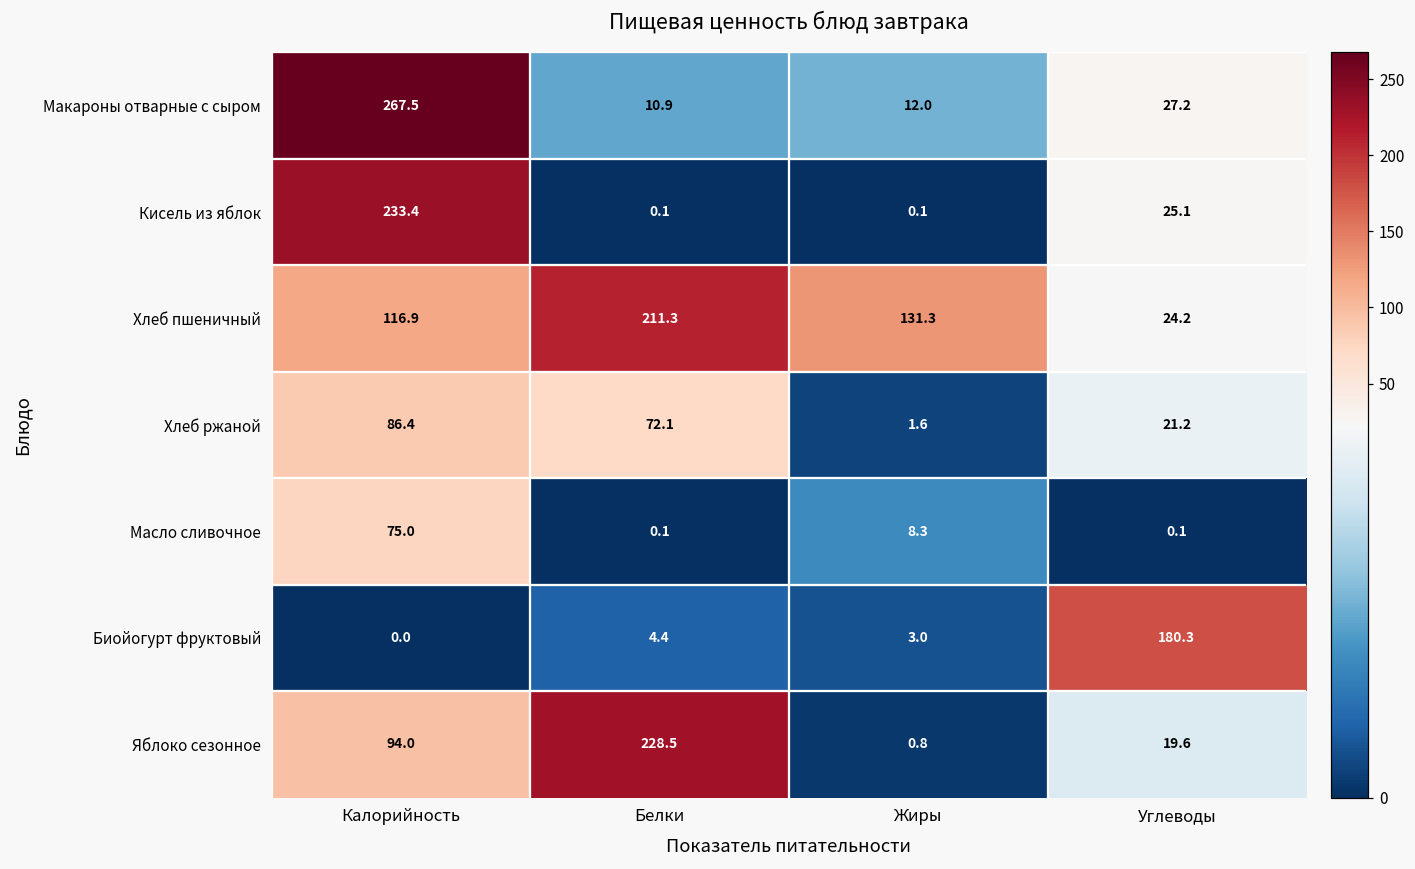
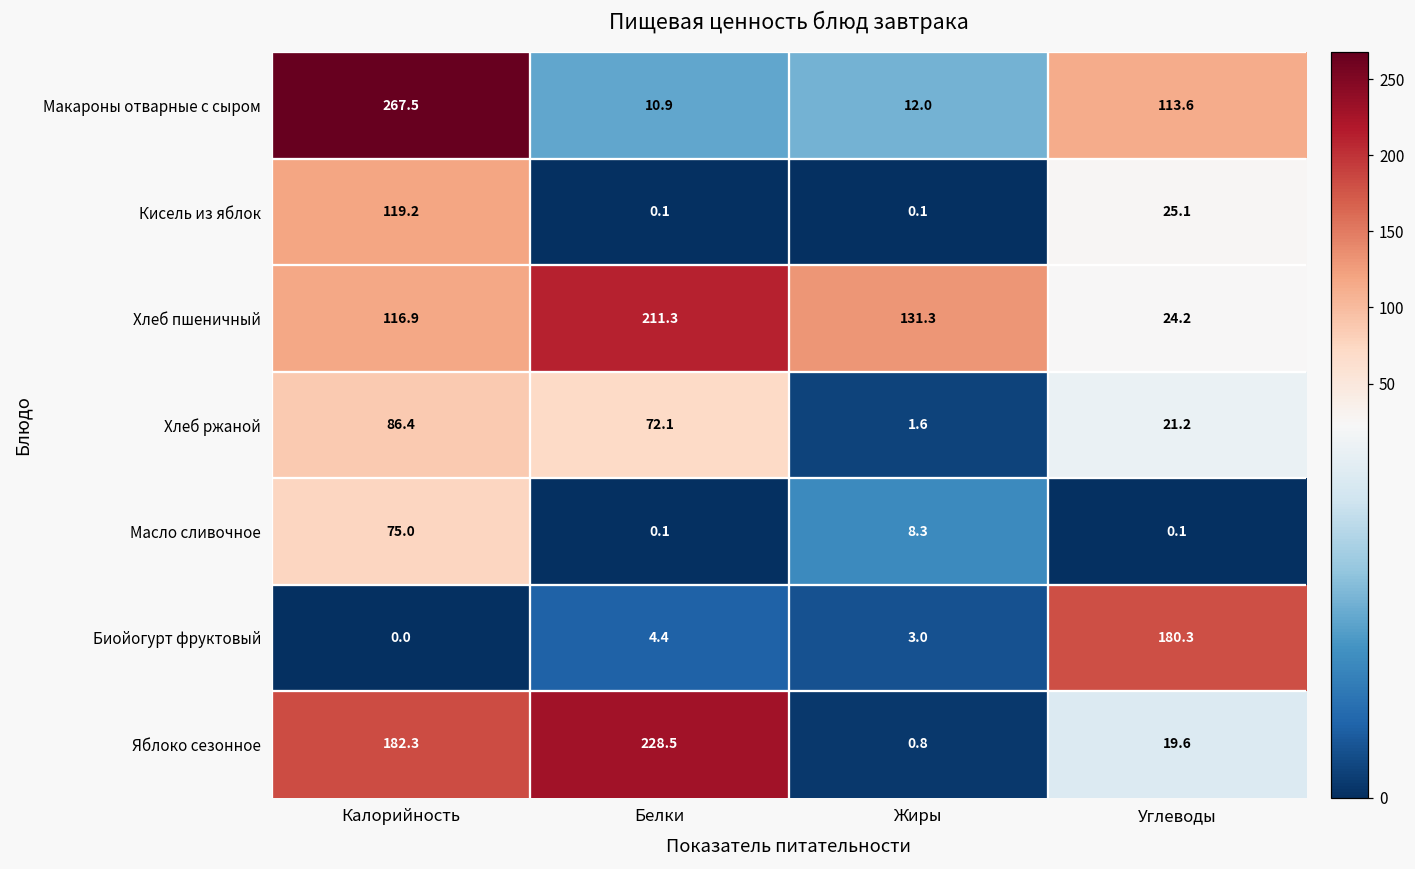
  {
    "Макароны отварные с сыром": {
      "Калорийность": 267.5,
      "Белки": 10.9,
      "Жиры": 12.0,
-     "Углеводы": 27.2
+     "Углеводы": 113.6
    },
    "Кисель из яблок": {
-     "Калорийность": 233.4,
+     "Калорийность": 119.2,
      "Белки": 0.1,
      "Жиры": 0.1,
      "Углеводы": 25.1
    },
    "Хлеб пшеничный": {
      "Калорийность": 116.9,
      "Белки": 211.3,
      "Жиры": 131.3,
      "Углеводы": 24.2
    },
    "Хлеб ржаной": {
      "Калорийность": 86.4,
      "Белки": 72.1,
      "Жиры": 1.6,
      "Углеводы": 21.2
    },
    "Масло сливочное": {
      "Калорийность": 75.0,
      "Белки": 0.1,
      "Жиры": 8.3,
      "Углеводы": 0.1
    },
    "Биойогурт фруктовый": {
      "Калорийность": 0.0,
      "Белки": 4.4,
      "Жиры": 3.0,
      "Углеводы": 180.3
    },
    "Яблоко сезонное": {
-     "Калорийность": 94.0,
+     "Калорийность": 182.3,
      "Белки": 228.5,
      "Жиры": 0.8,
      "Углеводы": 19.6
    }
  }
